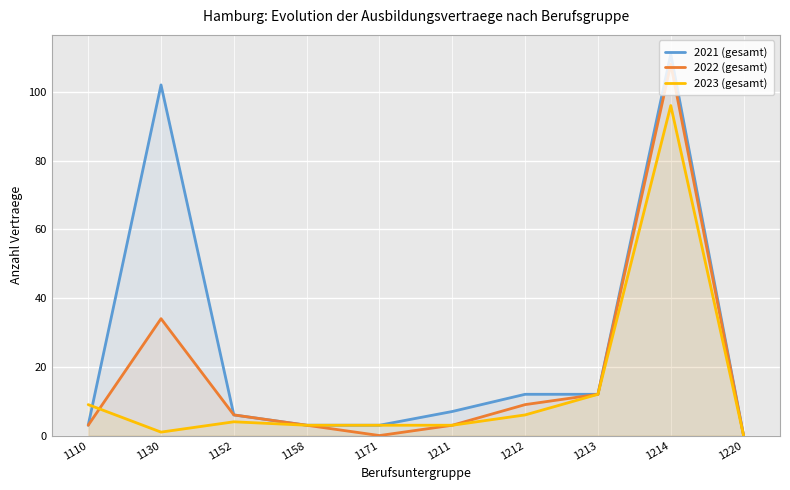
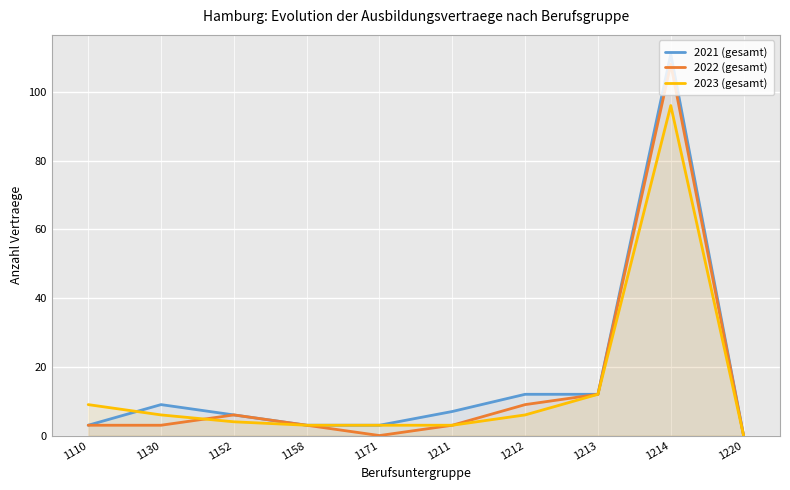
  {
    "2021 (gesamt)": {
-     "1130": 102,
+     "1130": 9,
      "1211": 7,
      "1212": 12
    },
    "2022 (gesamt)": {
-     "1130": 34,
+     "1130": 3,
      "1171": 0,
      "1212": 9
    },
    "2023 (gesamt)": {
      "1110": 9,
-     "1130": 1,
+     "1130": 6,
      "1152": 4,
      "1212": 6,
      "1214": 96
    }
  }
